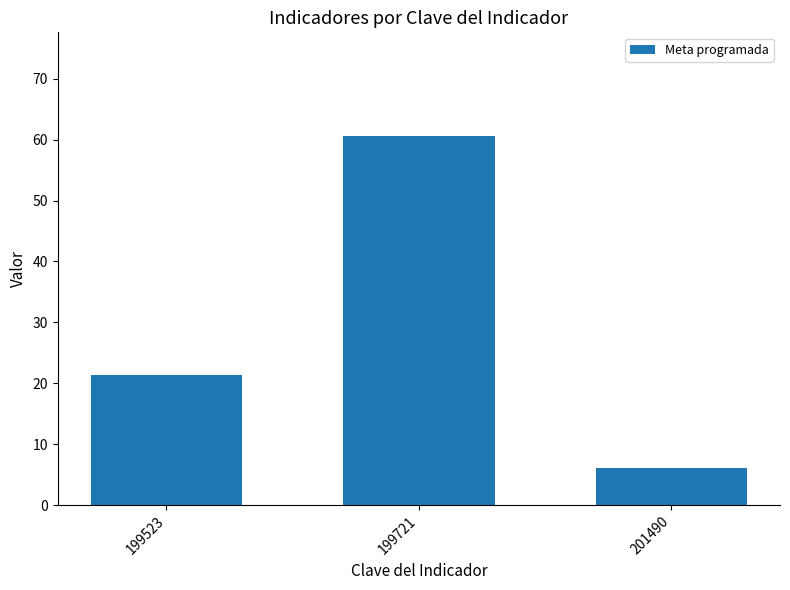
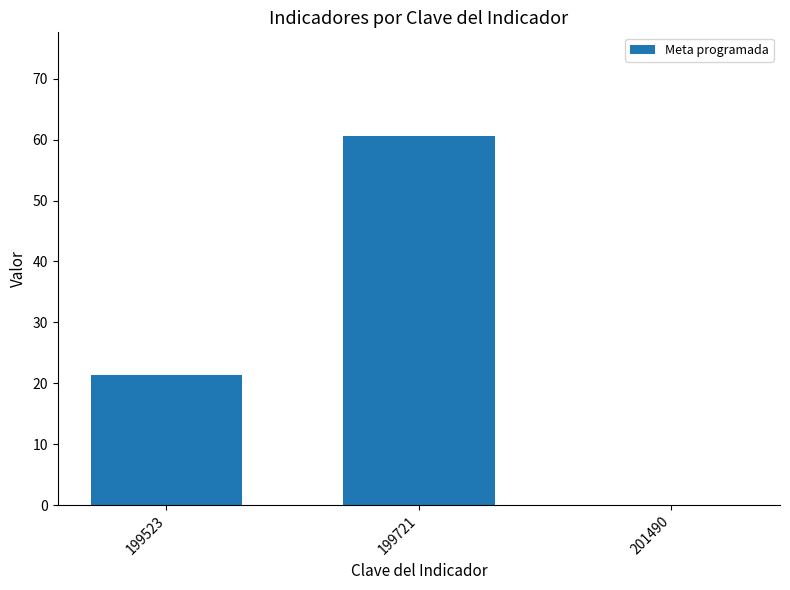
  {
    "199523": 21,
    "199721": 61,
-   "201490": 6
+   "201490": 0
  }
